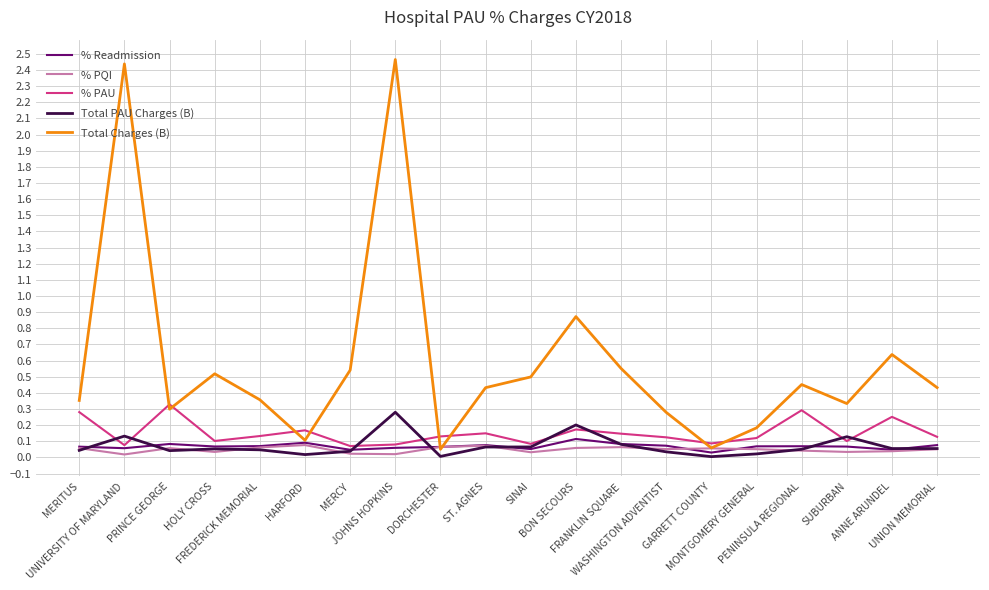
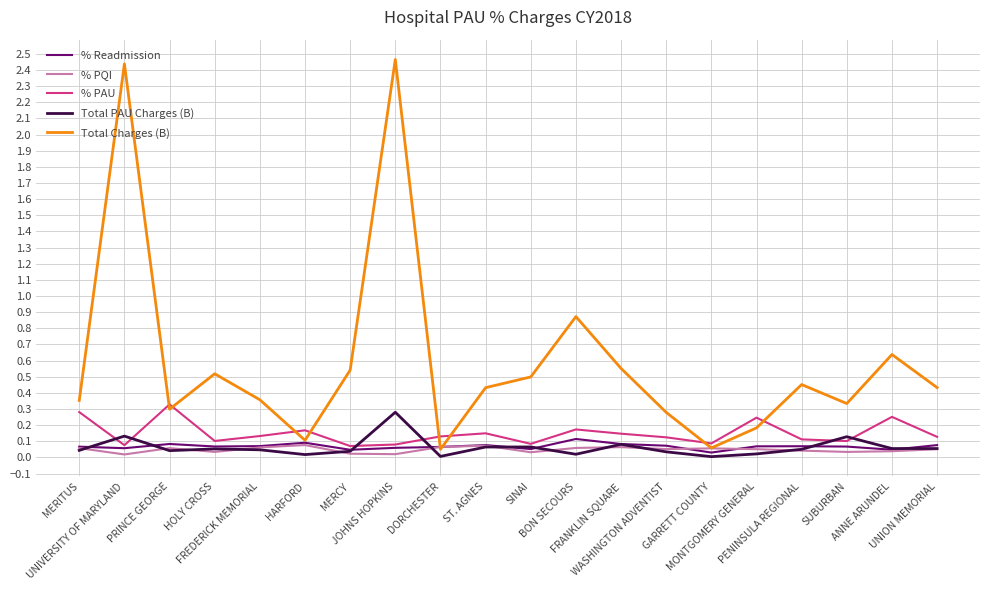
  {
    "% Readmission": {
      "UNIVERSITY OF MARYLAND": 0.06,
      "PRINCE GEORGE": 0.08,
      "JOHNS HOPKINS": 0.06,
      "BON SECOURS": 0.11,
      "WASHINGTON ADVENTIST": 0.07,
      "GARRETT COUNTY": 0.03,
      "MONTGOMERY GENERAL": 0.07,
      "PENINSULA REGIONAL": 0.07,
      "SUBURBAN": 0.07,
      "UNION MEMORIAL": 0.08
    },
    "% PQI": {
      "UNIVERSITY OF MARYLAND": 0.02,
      "HOLY CROSS": 0.03,
      "JOHNS HOPKINS": 0.02,
      "SINAI": 0.03,
      "BON SECOURS": 0.06,
      "FRANKLIN SQUARE": 0.06,
      "WASHINGTON ADVENTIST": 0.05,
      "MONTGOMERY GENERAL": 0.05,
      "SUBURBAN": 0.03
    },
    "% PAU": {
      "MERITUS": 0.28,
      "UNIVERSITY OF MARYLAND": 0.08,
      "PRINCE GEORGE": 0.33,
      "HOLY CROSS": 0.10,
      "FREDERICK MEMORIAL": 0.13,
      "HARFORD": 0.17,
      "MERCY": 0.07,
      "JOHNS HOPKINS": 0.08,
      "DORCHESTER": 0.13,
      "ST. AGNES": 0.15,
      "SINAI": 0.08,
      "BON SECOURS": 0.17,
      "FRANKLIN SQUARE": 0.15,
      "WASHINGTON ADVENTIST": 0.12,
      "GARRETT COUNTY": 0.09,
-     "MONTGOMERY GENERAL": 0.12,
-     "PENINSULA REGIONAL": 0.29,
+     "MONTGOMERY GENERAL": 0.25,
+     "PENINSULA REGIONAL": 0.11,
      "SUBURBAN": 0.10,
      "ANNE ARUNDEL": 0.25,
      "UNION MEMORIAL": 0.13
    },
    "Total PAU Charges (B)": {
      "UNIVERSITY OF MARYLAND": 0.13,
      "HARFORD": 0.02,
      "JOHNS HOPKINS": 0.28,
      "DORCHESTER": 0.01,
-     "BON SECOURS": 0.20,
+     "BON SECOURS": 0.02,
      "WASHINGTON ADVENTIST": 0.03,
      "GARRETT COUNTY": 0.01,
      "MONTGOMERY GENERAL": 0.02,
      "SUBURBAN": 0.13
    },
    "Total Charges (B)": {
      "MERITUS": 0.35,
      "UNIVERSITY OF MARYLAND": 2.44,
      "PRINCE GEORGE": 0.30,
      "HOLY CROSS": 0.52,
      "FREDERICK MEMORIAL": 0.36,
      "MERCY": 0.54,
      "JOHNS HOPKINS": 2.46,
      "ST. AGNES": 0.43,
      "SINAI": 0.50,
      "BON SECOURS": 0.87,
      "FRANKLIN SQUARE": 0.55,
      "WASHINGTON ADVENTIST": 0.28,
      "MONTGOMERY GENERAL": 0.18,
      "PENINSULA REGIONAL": 0.45,
      "SUBURBAN": 0.33,
      "ANNE ARUNDEL": 0.64,
      "UNION MEMORIAL": 0.43
    }
  }
